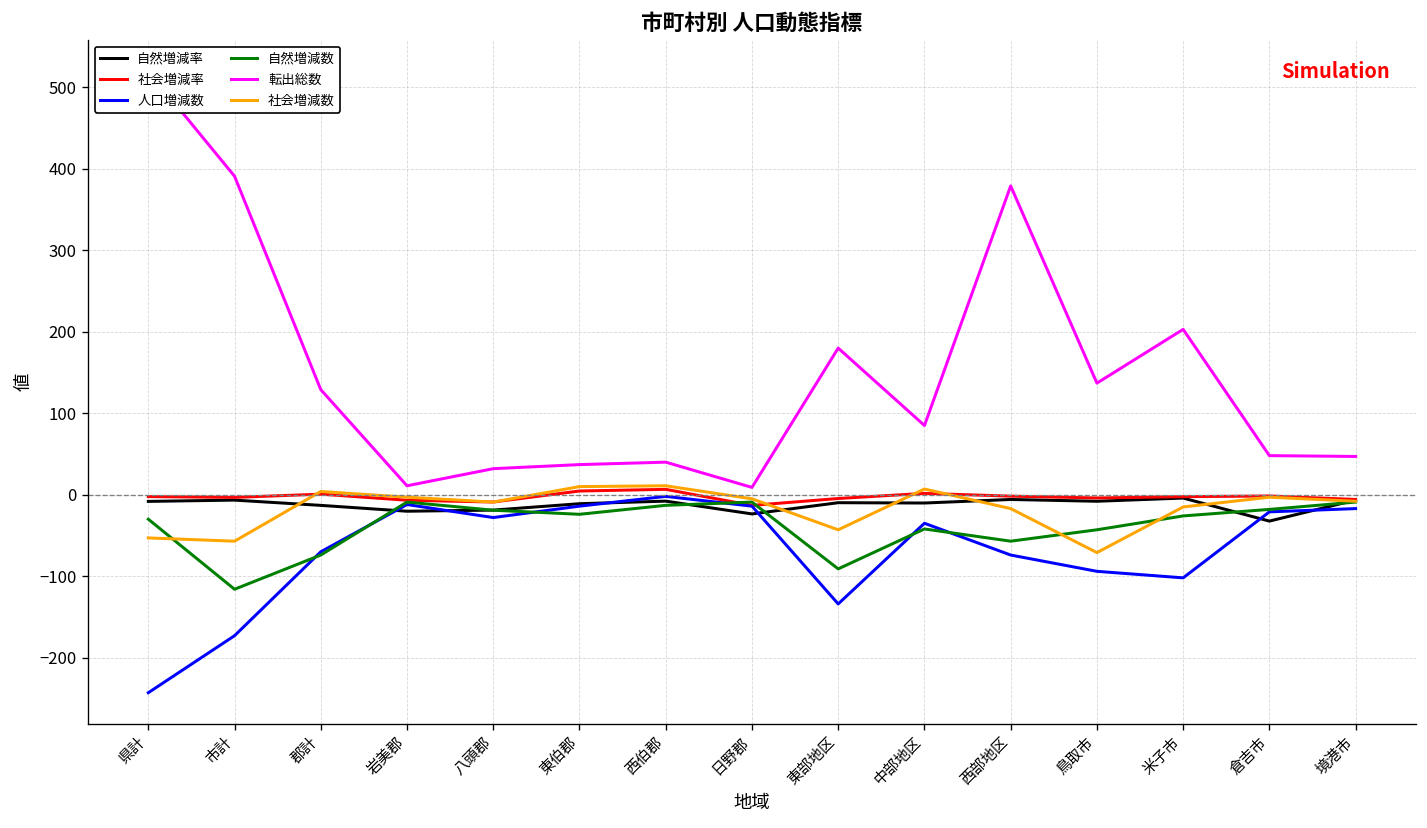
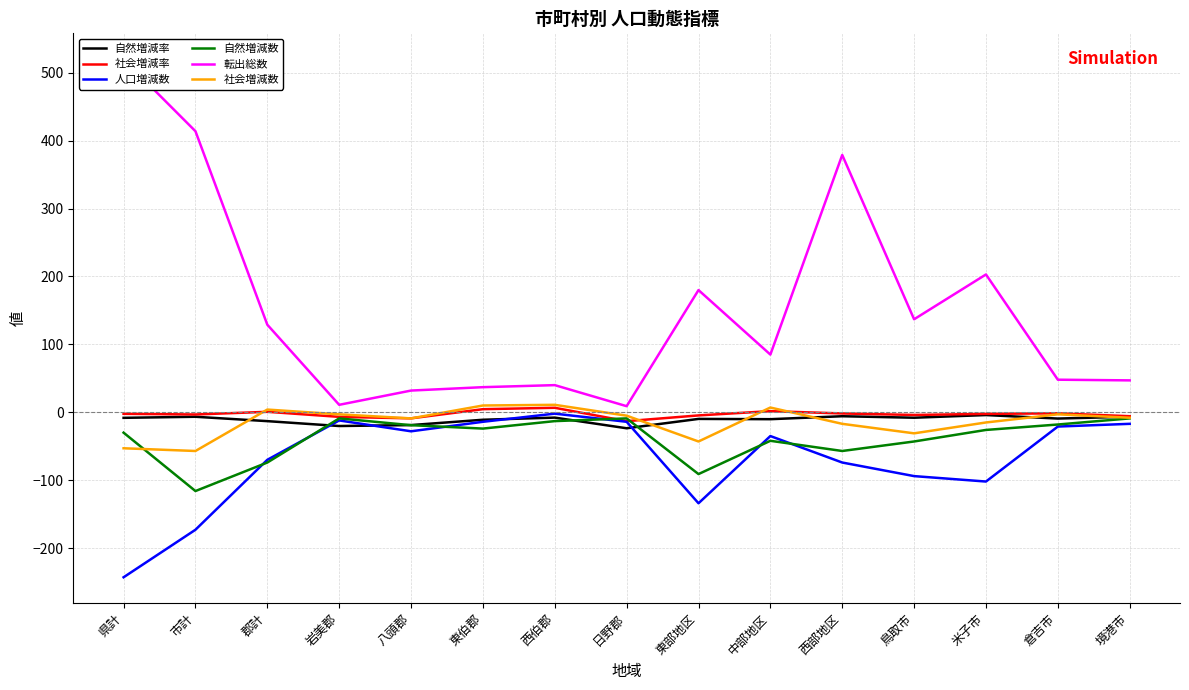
  {
    "自然増減率": {
      "県計": -10,
      "郡計": -10,
      "岩美郡": -20,
      "西伯郡": -10,
      "日野郡": -20,
      "東部地区": -10,
      "中部地区": -10,
      "西部地区": -10,
      "鳥取市": -10,
-     "倉吉市": -30
+     "倉吉市": -10
    },
    "社会増減率": {
      "県計": 0,
      "東伯郡": 0,
      "西伯郡": 10,
      "東部地区": 0,
      "中部地区": 0,
      "西部地区": 0,
      "鳥取市": 0
    },
    "人口増減数": {
      "県計": -240,
      "市計": -170,
      "郡計": -70,
      "八頭郡": -30,
      "西伯郡": 0,
      "東部地区": -130,
      "中部地区": -40,
      "西部地区": -70,
      "鳥取市": -90,
      "米子市": -100,
      "境港市": -20
    },
    "自然増減数": {
      "県計": -30,
      "市計": -120,
      "郡計": -70,
      "東伯郡": -20,
      "西伯郡": -10,
      "日野郡": -10,
      "東部地区": -90,
      "中部地区": -40,
      "西部地区": -60,
      "鳥取市": -40,
      "米子市": -30
    },
    "転出総数": {
-     "市計": 390,
+     "市計": 410,
      "郡計": 130,
      "岩美郡": 10,
      "八頭郡": 30,
      "東伯郡": 40,
      "西伯郡": 40,
      "日野郡": 10,
      "東部地区": 180,
      "中部地区": 90,
      "西部地区": 380,
      "鳥取市": 140,
      "米子市": 200,
      "倉吉市": 50,
      "境港市": 50
    },
    "社会増減数": {
      "県計": -50,
      "市計": -60,
      "岩美郡": 0,
      "東伯郡": 10,
      "西伯郡": 10,
      "日野郡": -10,
      "東部地区": -40,
      "中部地区": 10,
      "西部地区": -20,
-     "鳥取市": -70,
+     "鳥取市": -30,
      "米子市": -20
    }
  }
